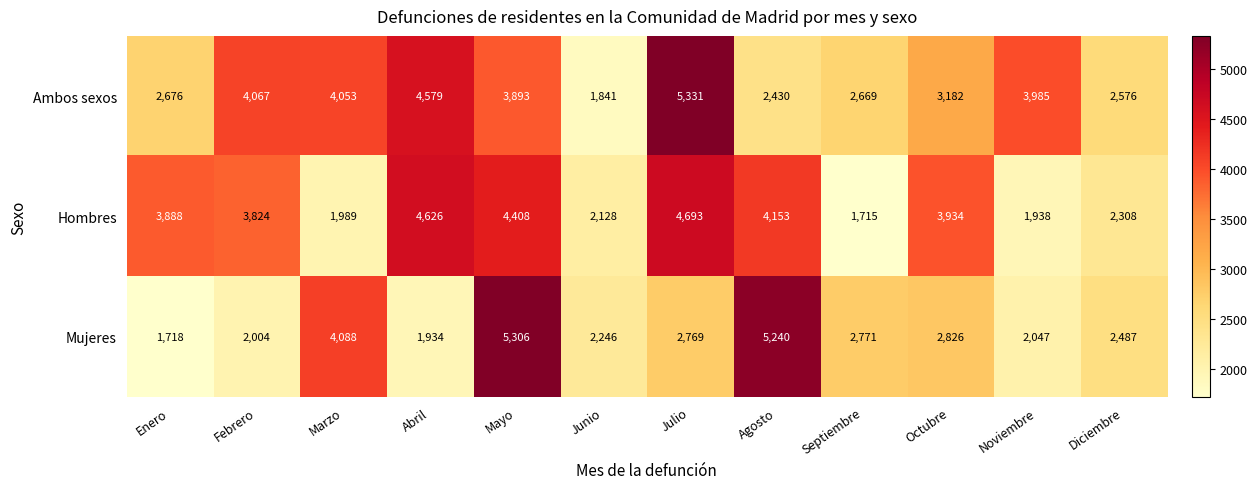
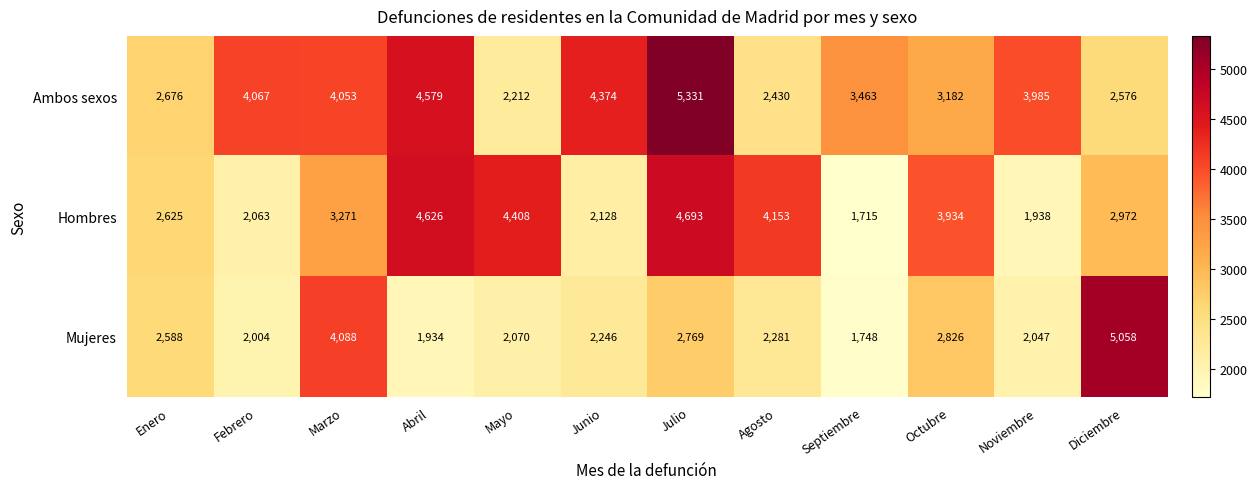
  {
    "Ambos sexos": {
      "Enero": "2,676",
      "Febrero": "4,067",
      "Marzo": "4,053",
      "Abril": "4,579",
-     "Mayo": "3,893",
-     "Junio": "1,841",
+     "Mayo": "2,212",
+     "Junio": "4,374",
      "Julio": "5,331",
      "Agosto": "2,430",
-     "Septiembre": "2,669",
+     "Septiembre": "3,463",
      "Octubre": "3,182",
      "Noviembre": "3,985",
      "Diciembre": "2,576"
    },
    "Hombres": {
-     "Enero": "3,888",
-     "Febrero": "3,824",
-     "Marzo": "1,989",
+     "Enero": "2,625",
+     "Febrero": "2,063",
+     "Marzo": "3,271",
      "Abril": "4,626",
      "Mayo": "4,408",
      "Junio": "2,128",
      "Julio": "4,693",
      "Agosto": "4,153",
      "Septiembre": "1,715",
      "Octubre": "3,934",
      "Noviembre": "1,938",
-     "Diciembre": "2,308"
+     "Diciembre": "2,972"
    },
    "Mujeres": {
-     "Enero": "1,718",
+     "Enero": "2,588",
      "Febrero": "2,004",
      "Marzo": "4,088",
      "Abril": "1,934",
-     "Mayo": "5,306",
+     "Mayo": "2,070",
      "Junio": "2,246",
      "Julio": "2,769",
-     "Agosto": "5,240",
-     "Septiembre": "2,771",
+     "Agosto": "2,281",
+     "Septiembre": "1,748",
      "Octubre": "2,826",
      "Noviembre": "2,047",
-     "Diciembre": "2,487"
+     "Diciembre": "5,058"
    }
  }
